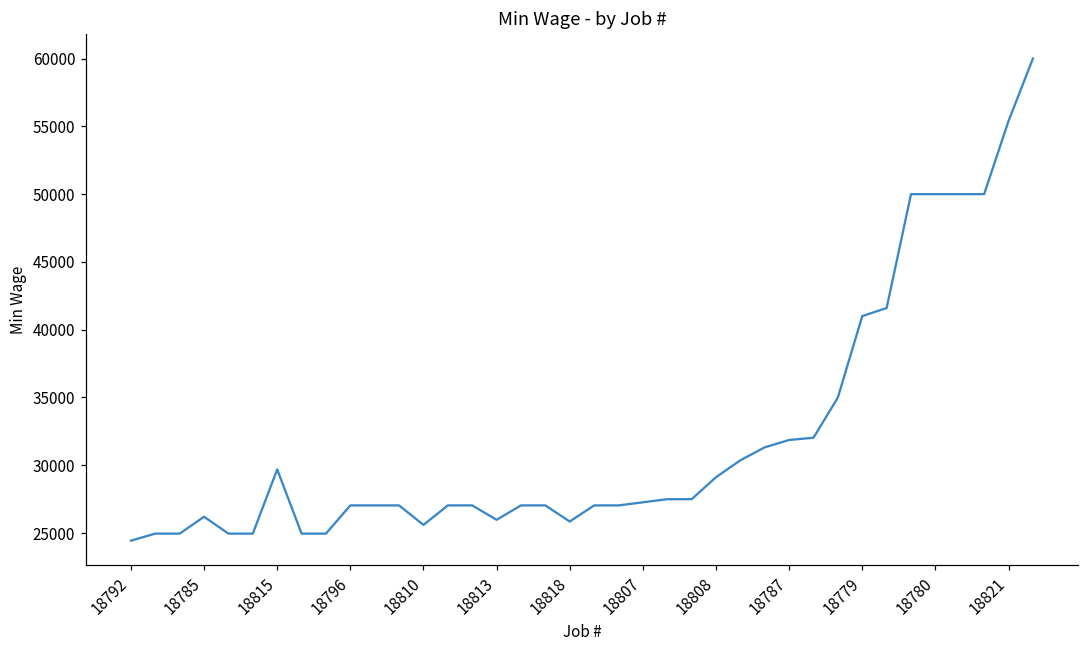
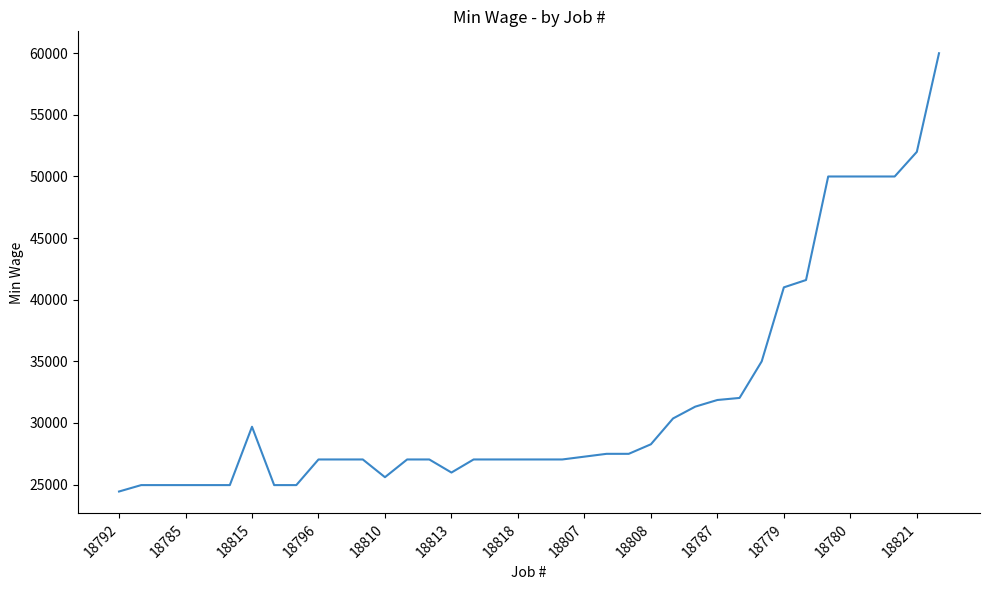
  {
    "18792": 24400,
-   "18785": 26200,
+   "18785": 25000,
    "18815": 29700,
    "18796": 27000,
    "18810": 25600,
    "18813": 26000,
-   "18818": 25900,
+   "18818": 27000,
    "18807": 27300,
-   "18808": 29100,
+   "18808": 28300,
    "18787": 31900,
    "18779": 41000,
    "18780": 50000,
-   "18821": 55400
+   "18821": 52000
  }
